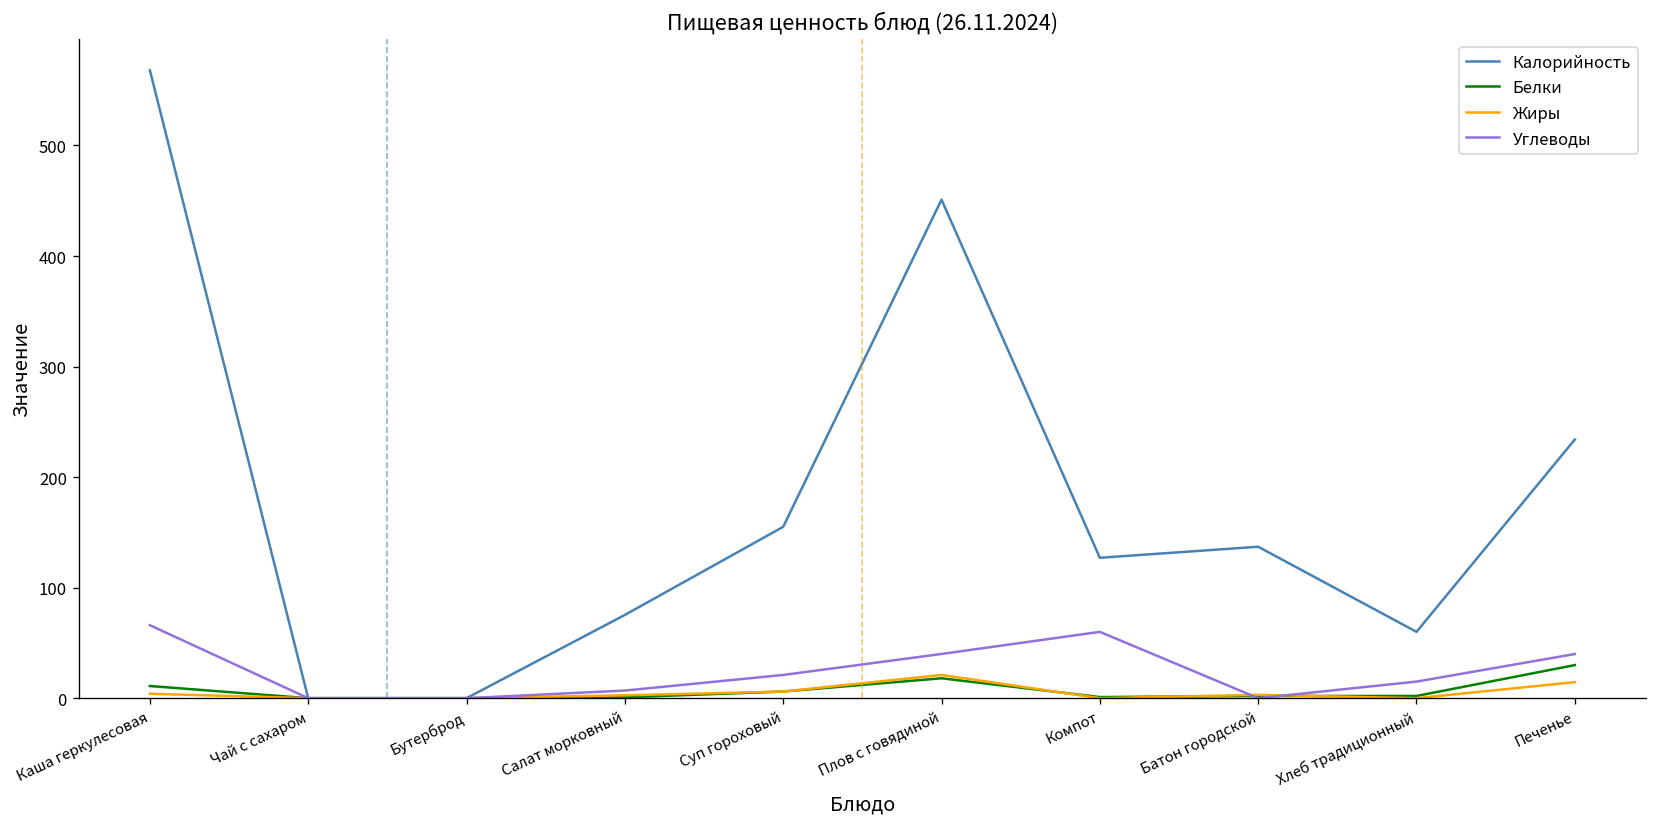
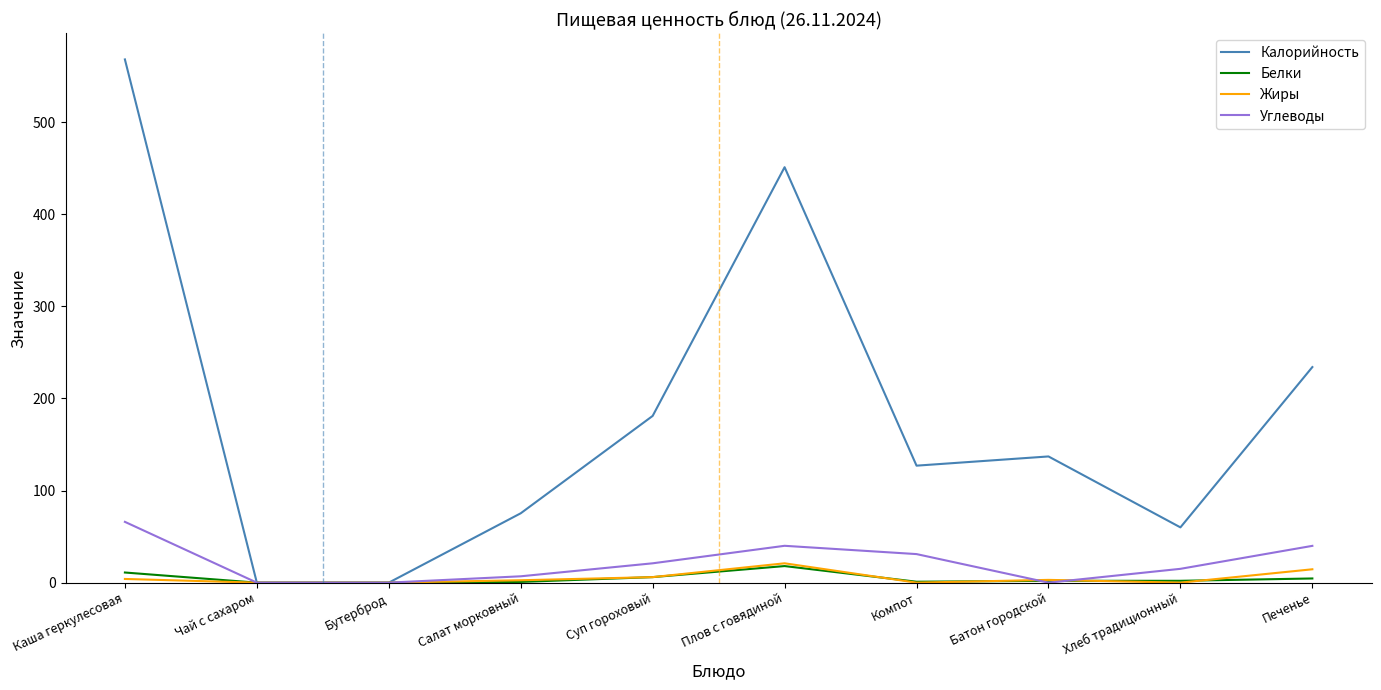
  {
    "Калорийность": {
      "Каша геркулесовая": 570,
      "Салат морковный": 80,
-     "Суп гороховый": 160,
+     "Суп гороховый": 180,
      "Плов с говядиной": 450,
      "Компот": 130,
      "Батон городской": 140,
      "Хлеб традиционный": 60,
      "Печенье": 230
    },
    "Белки": {
      "Каша геркулесовая": 10,
      "Плов с говядиной": 20,
-     "Печенье": 30
+     "Печенье": 0
    },
    "Жиры": {
      "Каша геркулесовая": 0,
      "Плов с говядиной": 20,
      "Печенье": 10
    },
    "Углеводы": {
      "Каша геркулесовая": 70,
      "Салат морковный": 10,
      "Суп гороховый": 20,
      "Плов с говядиной": 40,
-     "Компот": 60,
+     "Компот": 30,
      "Хлеб традиционный": 20,
      "Печенье": 40
    }
  }
